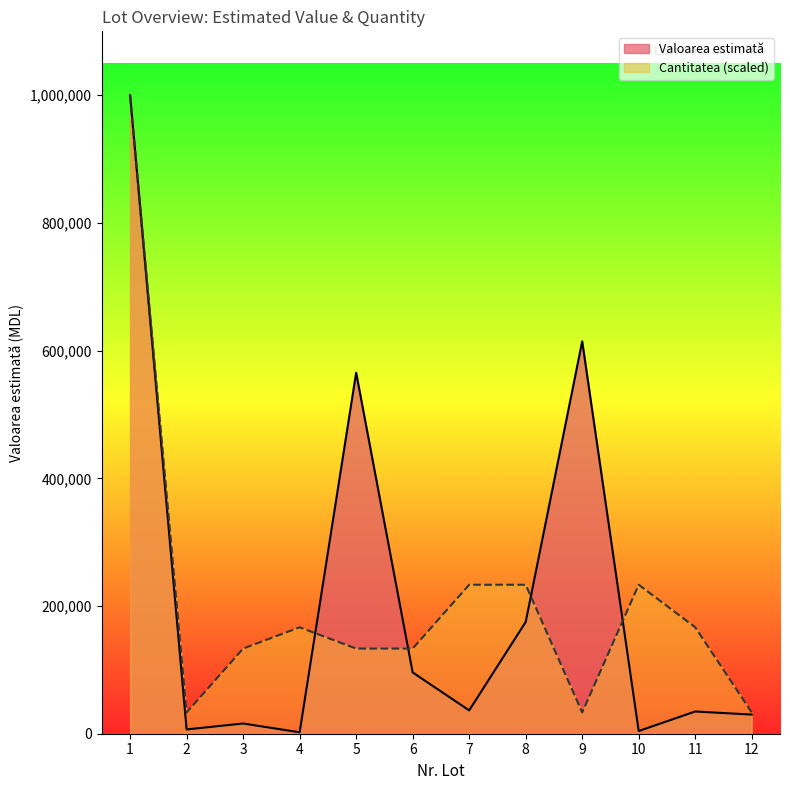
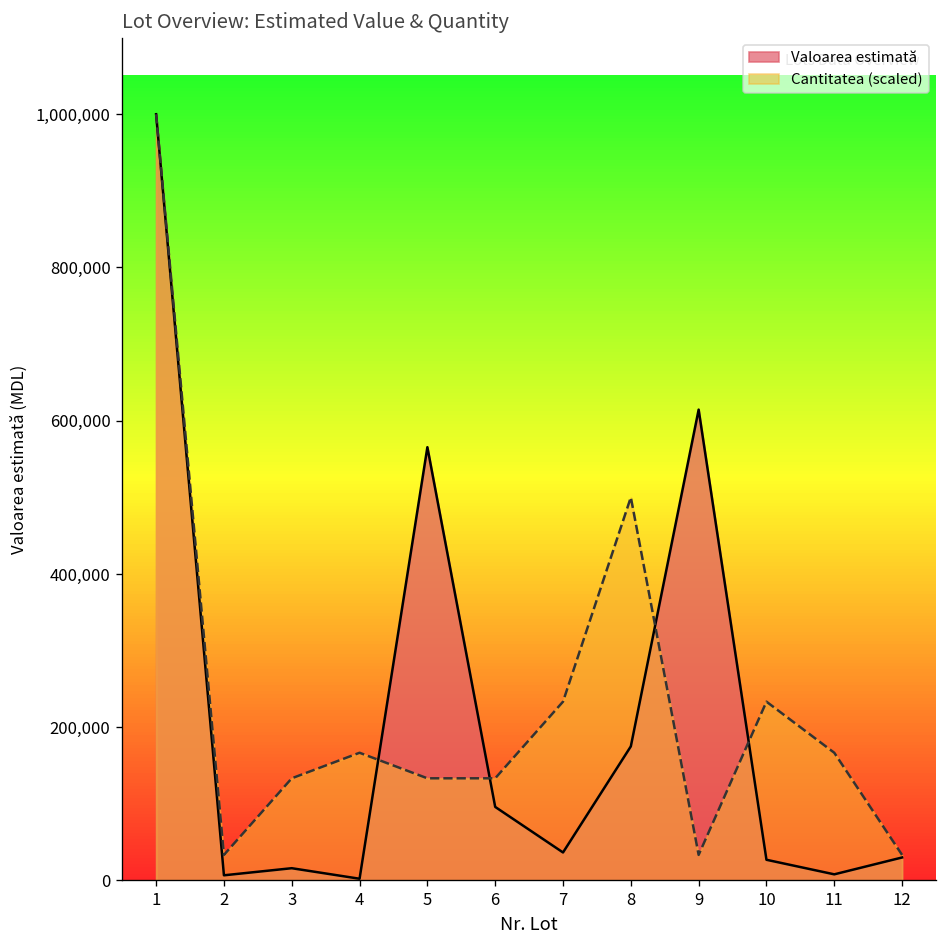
  {
    "Valoarea estimată": {
      "2": "10,000",
      "3": "20,000",
      "4": "0",
      "5": "570,000",
      "6": "100,000",
      "7": "40,000",
      "8": "180,000",
      "9": "610,000",
-     "10": "0",
-     "11": "30,000"
+     "10": "30,000",
+     "11": "10,000"
    },
    "Cantitatea (scaled)": {
      "2": "30,000",
      "3": "130,000",
      "4": "170,000",
      "5": "130,000",
      "6": "130,000",
      "7": "230,000",
-     "8": "230,000",
+     "8": "500,000",
      "9": "30,000",
      "10": "230,000",
      "11": "170,000"
    }
  }
